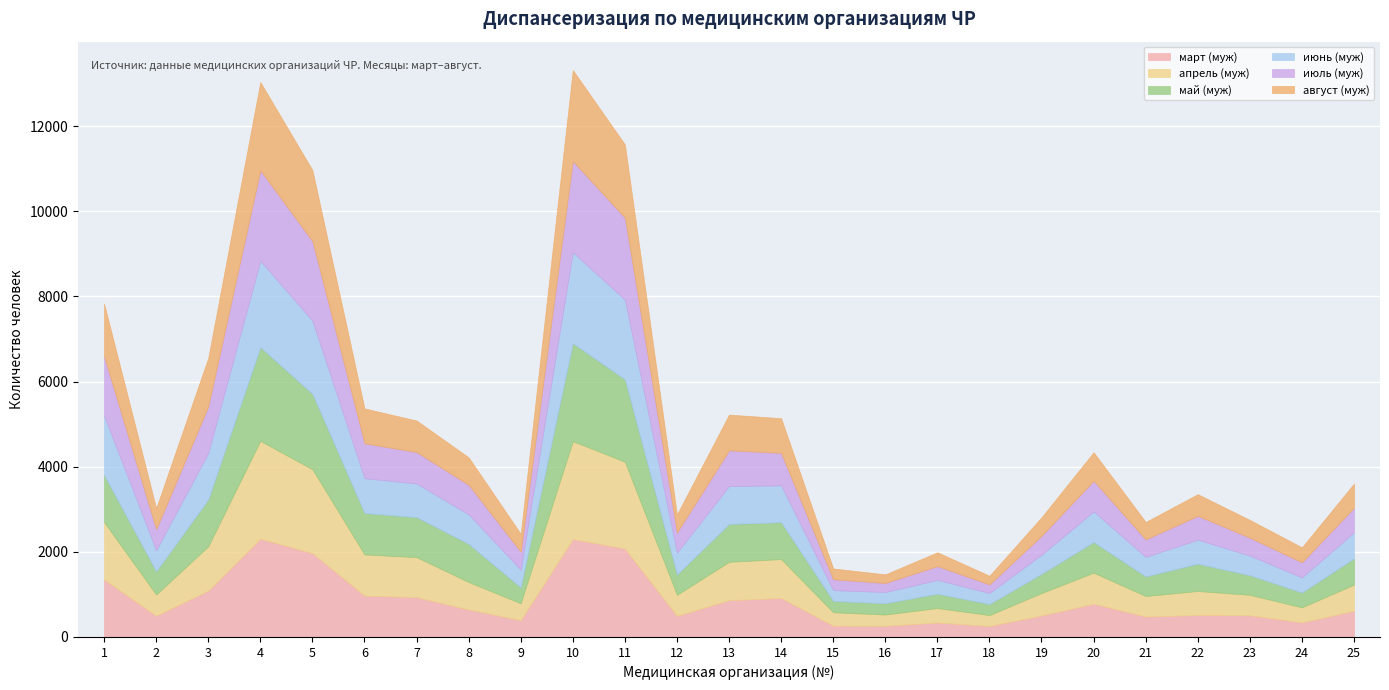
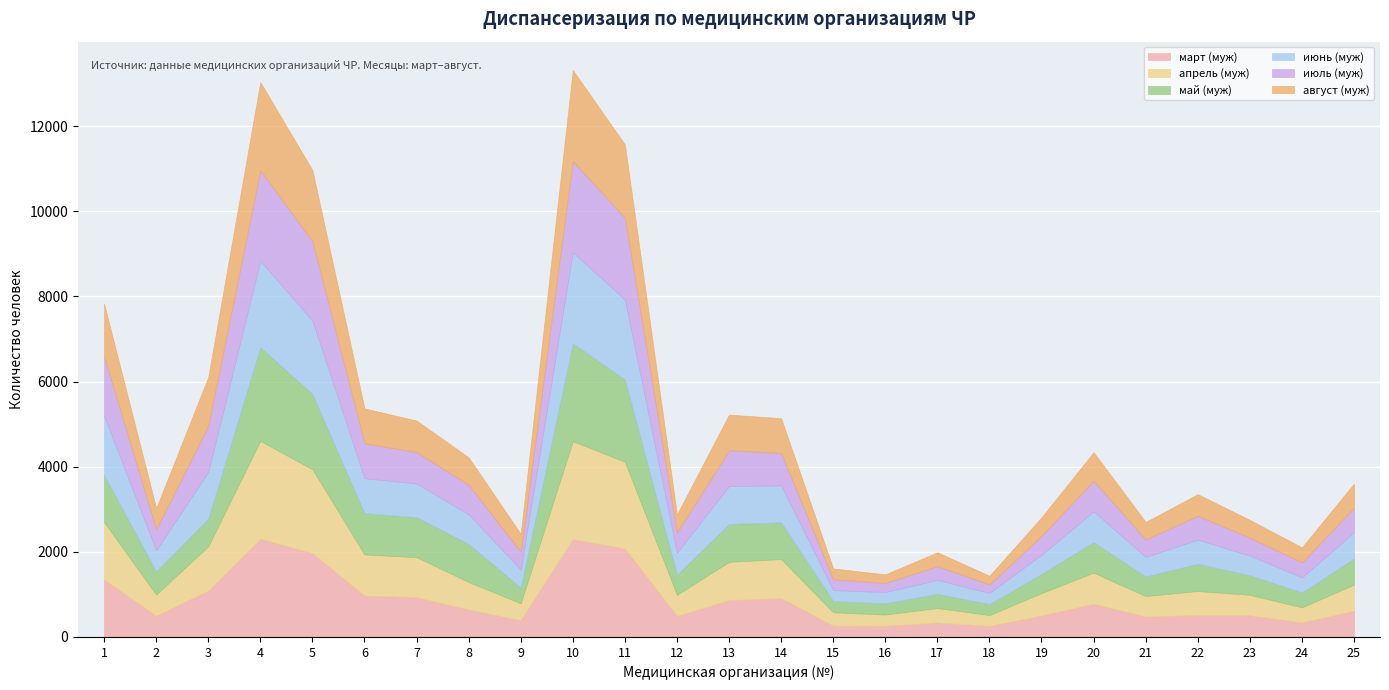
  {
    "май (муж)": {
      "1": 1100,
      "2": 500,
-     "3": 1100,
+     "3": 700,
      "4": 2200,
      "5": 1800,
      "6": 1000,
      "7": 900,
      "8": 900,
      "9": 400,
      "10": 2300,
      "11": 1900,
      "12": 500,
      "13": 900,
      "14": 900,
      "15": 300,
      "16": 300,
      "17": 300,
      "18": 300,
      "19": 500,
      "20": 700,
      "21": 500,
      "22": 600,
      "23": 500,
      "24": 300,
      "25": 600
    }
  }
